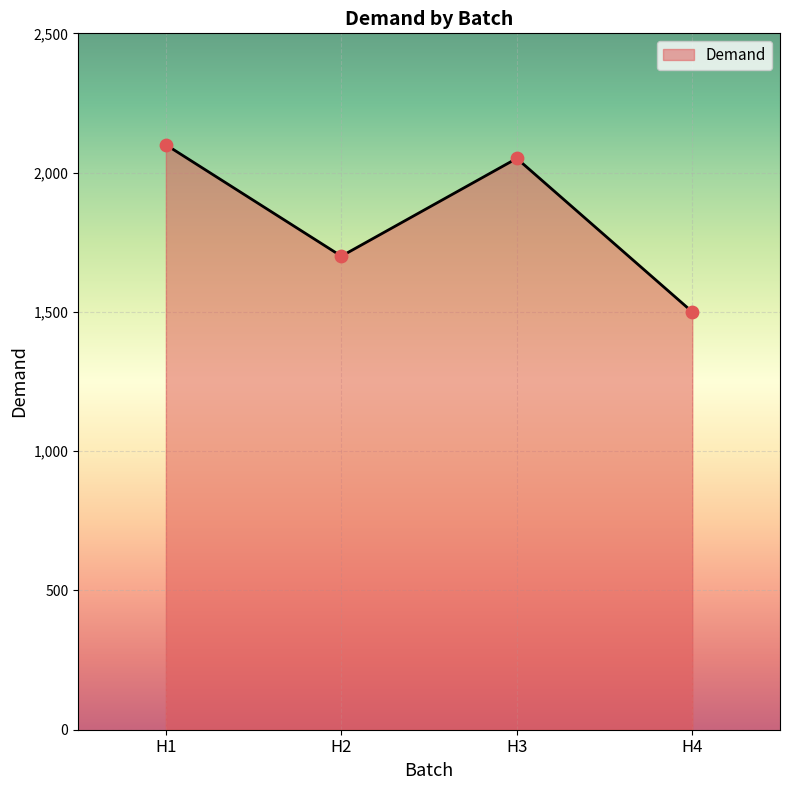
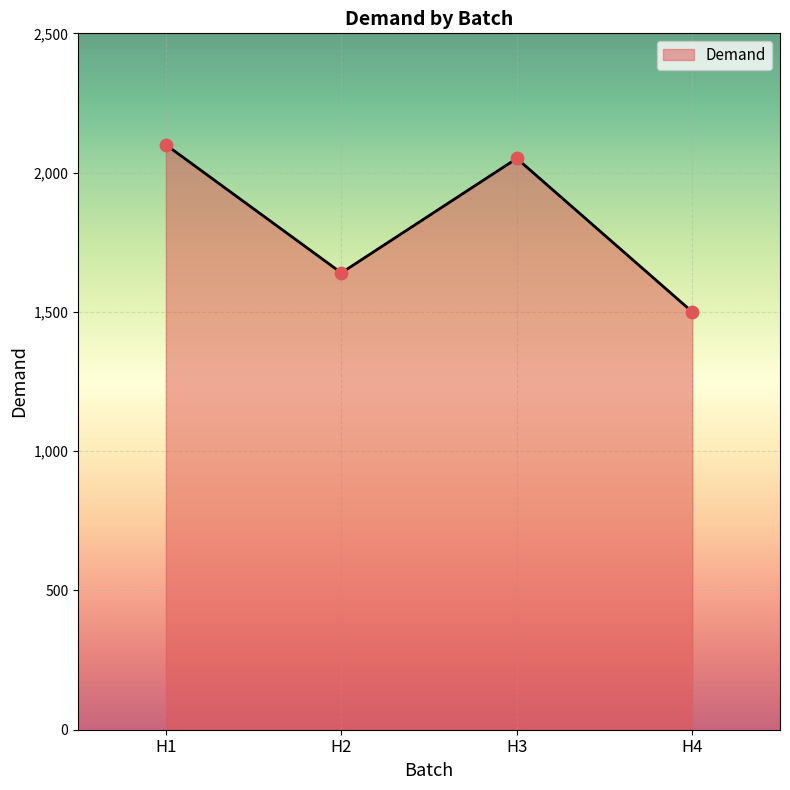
  {
    "H1": "2,100",
-   "H2": "1,700",
+   "H2": "1,640",
    "H3": "2,050",
    "H4": "1,500"
  }
